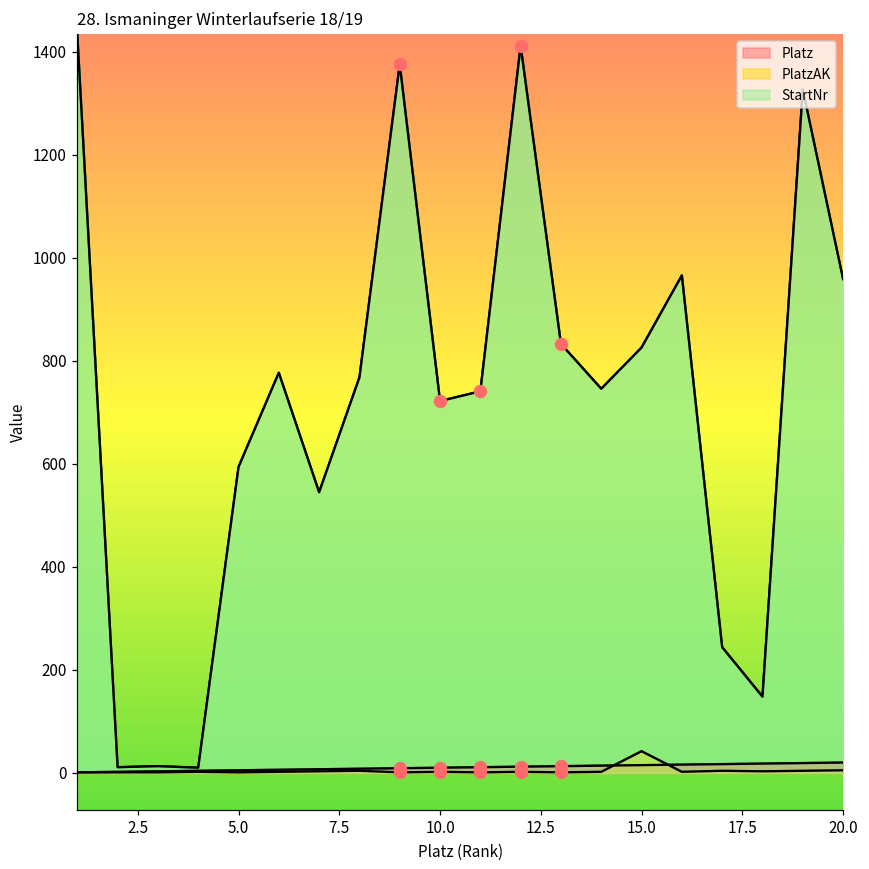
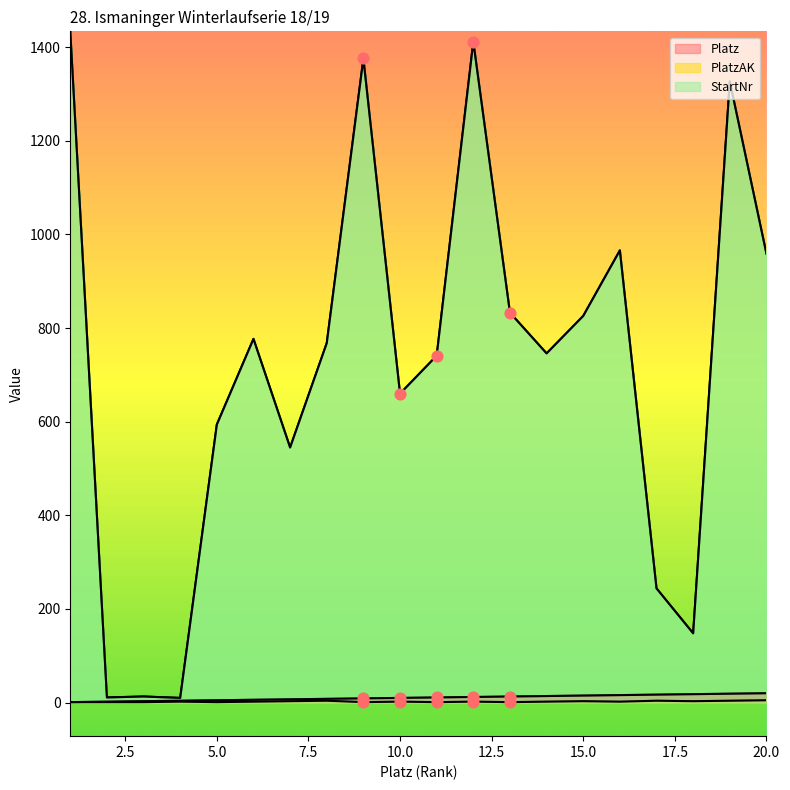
  {
    "PlatzAK": {
-     "15.0": 40,
+     "15.0": 0,
      "20.0": 10
    },
    "StartNr": {
      "5.0": 590,
-     "10.0": 720,
+     "10.0": 660,
      "15.0": 830,
      "20.0": 960
    }
  }
